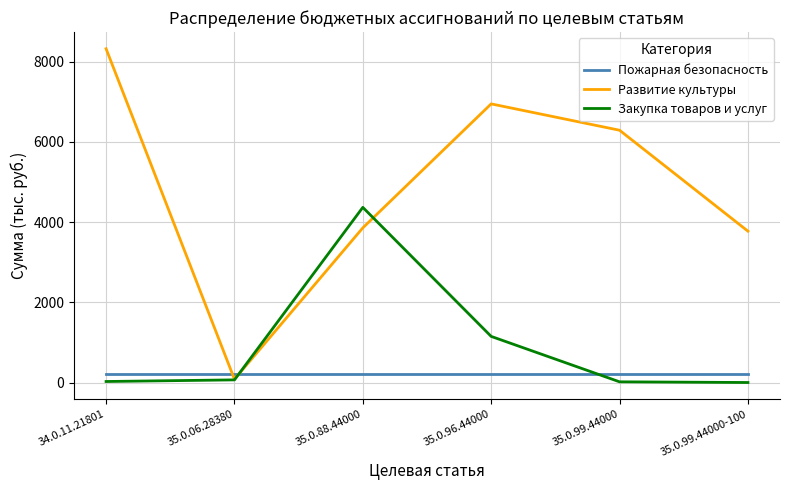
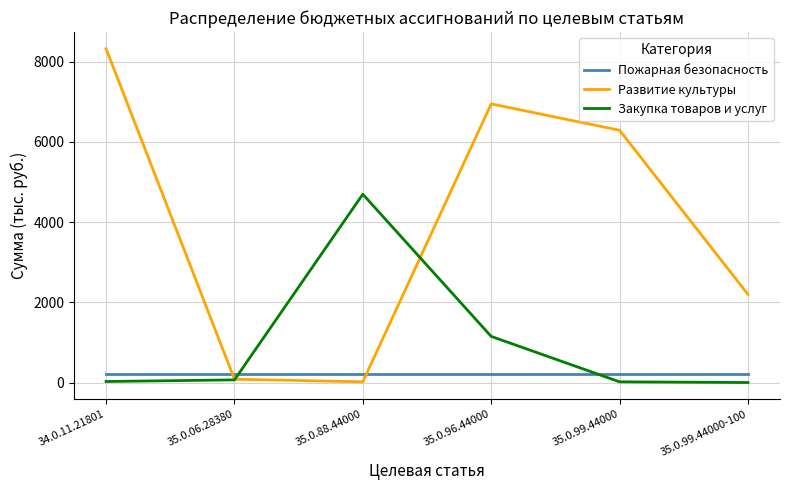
  {
    "Пожарная безопасность": {
      "34.0.11.21801": 200,
      "35.0.06.28380": 200,
      "35.0.88.44000": 200,
      "35.0.96.44000": 200,
      "35.0.99.44000": 200,
      "35.0.99.44000-100": 200
    },
    "Развитие культуры": {
      "34.0.11.21801": 8300,
-     "35.0.88.44000": 3900,
+     "35.0.88.44000": 0,
      "35.0.96.44000": 6900,
      "35.0.99.44000": 6300,
-     "35.0.99.44000-100": 3800
+     "35.0.99.44000-100": 2200
    },
    "Закупка товаров и услуг": {
      "34.0.11.21801": 0,
-     "35.0.88.44000": 4400,
+     "35.0.88.44000": 4700,
      "35.0.96.44000": 1200,
      "35.0.99.44000": 0,
      "35.0.99.44000-100": 0
    }
  }
